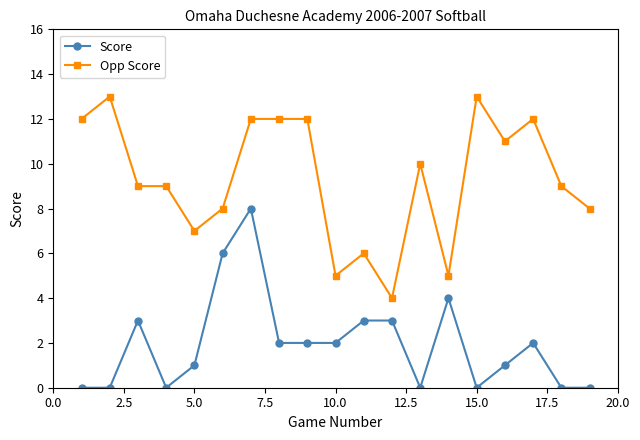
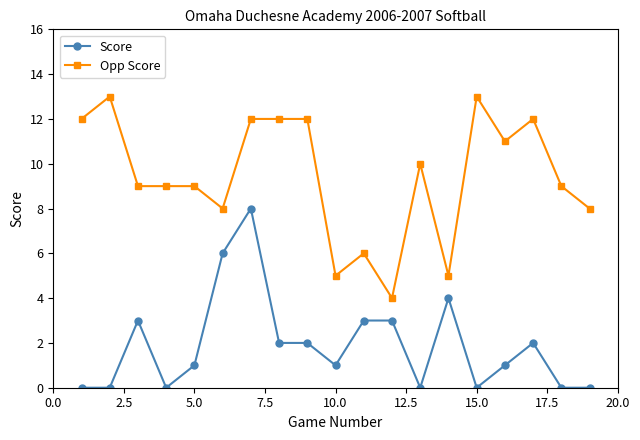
  {
    "Score": {
      "5.0": 1,
-     "10.0": 2,
+     "10.0": 1,
      "15.0": 0
    },
    "Opp Score": {
-     "5.0": 7,
+     "5.0": 9,
      "10.0": 5,
      "15.0": 13
    }
  }
